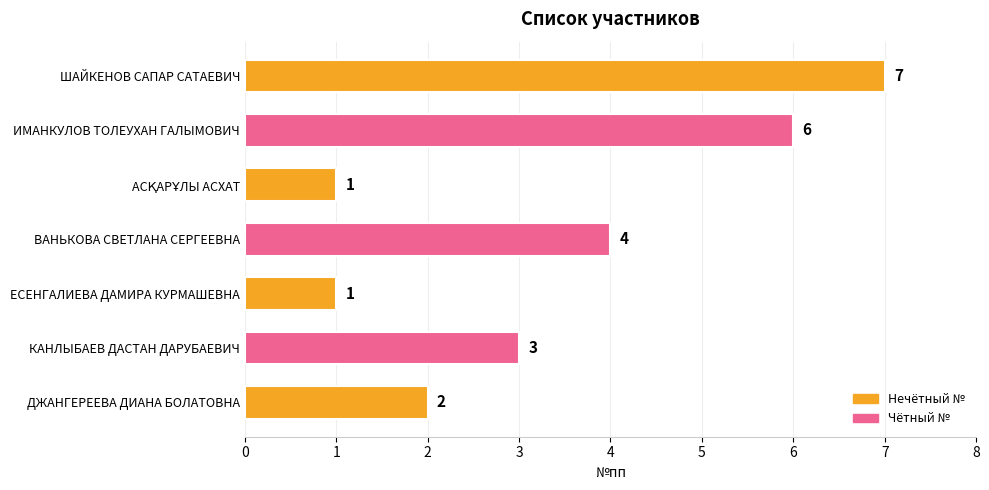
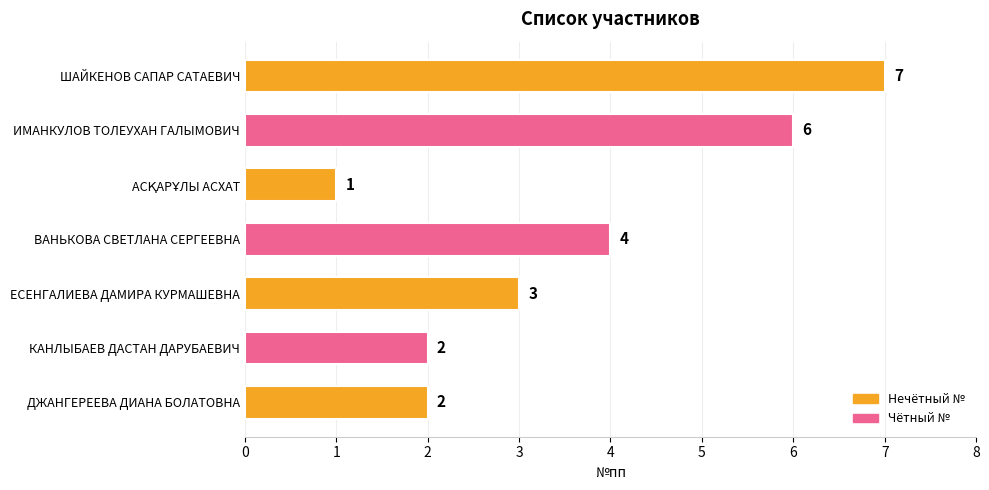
  {
    "ШАЙКЕНОВ САПАР САТАЕВИЧ": 7,
    "ИМАНКУЛОВ ТОЛЕУХАН ГАЛЫМОВИЧ": 6,
    "АСҚАРҰЛЫ АСХАТ": 1,
    "ВАНЬКОВА СВЕТЛАНА СЕРГЕЕВНА": 4,
-   "ЕСЕНГАЛИЕВА ДАМИРА КУРМАШЕВНА": 1,
-   "КАНЛЫБАЕВ ДАСТАН ДАРУБАЕВИЧ": 3,
+   "ЕСЕНГАЛИЕВА ДАМИРА КУРМАШЕВНА": 3,
+   "КАНЛЫБАЕВ ДАСТАН ДАРУБАЕВИЧ": 2,
    "ДЖАНГЕРЕЕВА ДИАНА БОЛАТОВНА": 2
  }
